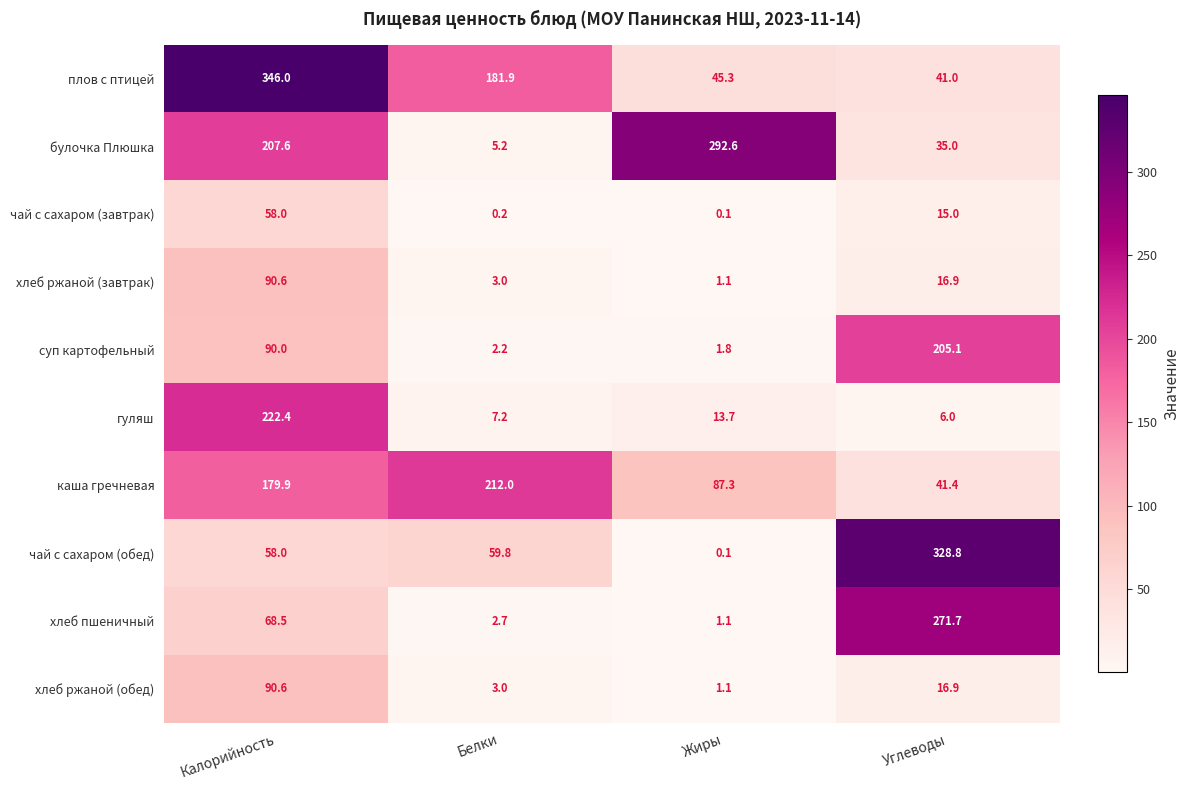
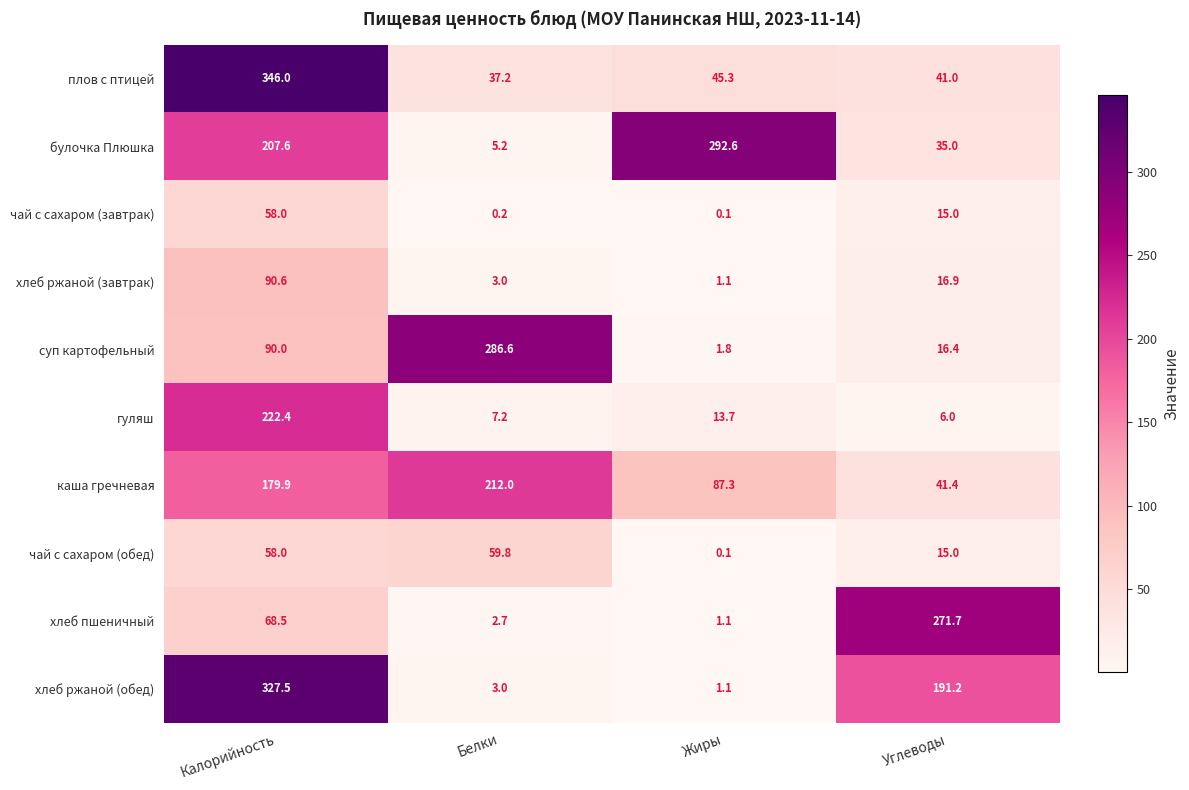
  {
    "плов с птицей": {
      "Калорийность": 346.0,
-     "Белки": 181.9,
+     "Белки": 37.2,
      "Жиры": 45.3,
      "Углеводы": 41.0
    },
    "булочка Плюшка": {
      "Калорийность": 207.6,
      "Белки": 5.2,
      "Жиры": 292.6,
      "Углеводы": 35.0
    },
    "чай с сахаром (завтрак)": {
      "Калорийность": 58.0,
      "Белки": 0.2,
      "Жиры": 0.1,
      "Углеводы": 15.0
    },
    "хлеб ржаной (завтрак)": {
      "Калорийность": 90.6,
      "Белки": 3.0,
      "Жиры": 1.1,
      "Углеводы": 16.9
    },
    "суп картофельный": {
      "Калорийность": 90.0,
-     "Белки": 2.2,
+     "Белки": 286.6,
      "Жиры": 1.8,
-     "Углеводы": 205.1
+     "Углеводы": 16.4
    },
    "гуляш": {
      "Калорийность": 222.4,
      "Белки": 7.2,
      "Жиры": 13.7,
      "Углеводы": 6.0
    },
    "каша гречневая": {
      "Калорийность": 179.9,
      "Белки": 212.0,
      "Жиры": 87.3,
      "Углеводы": 41.4
    },
    "чай с сахаром (обед)": {
      "Калорийность": 58.0,
      "Белки": 59.8,
      "Жиры": 0.1,
-     "Углеводы": 328.8
+     "Углеводы": 15.0
    },
    "хлеб пшеничный": {
      "Калорийность": 68.5,
      "Белки": 2.7,
      "Жиры": 1.1,
      "Углеводы": 271.7
    },
    "хлеб ржаной (обед)": {
-     "Калорийность": 90.6,
+     "Калорийность": 327.5,
      "Белки": 3.0,
      "Жиры": 1.1,
-     "Углеводы": 16.9
+     "Углеводы": 191.2
    }
  }
